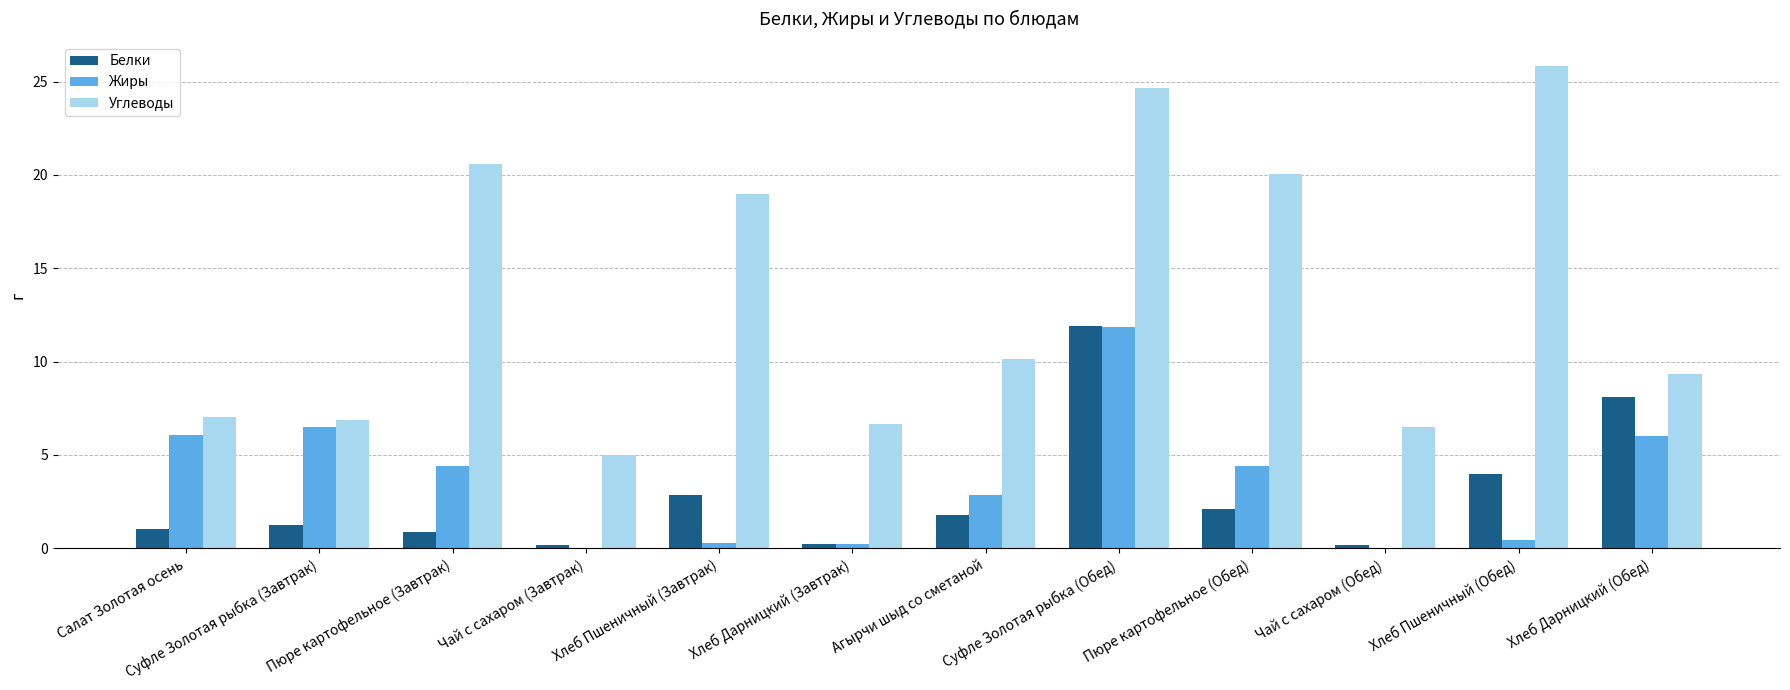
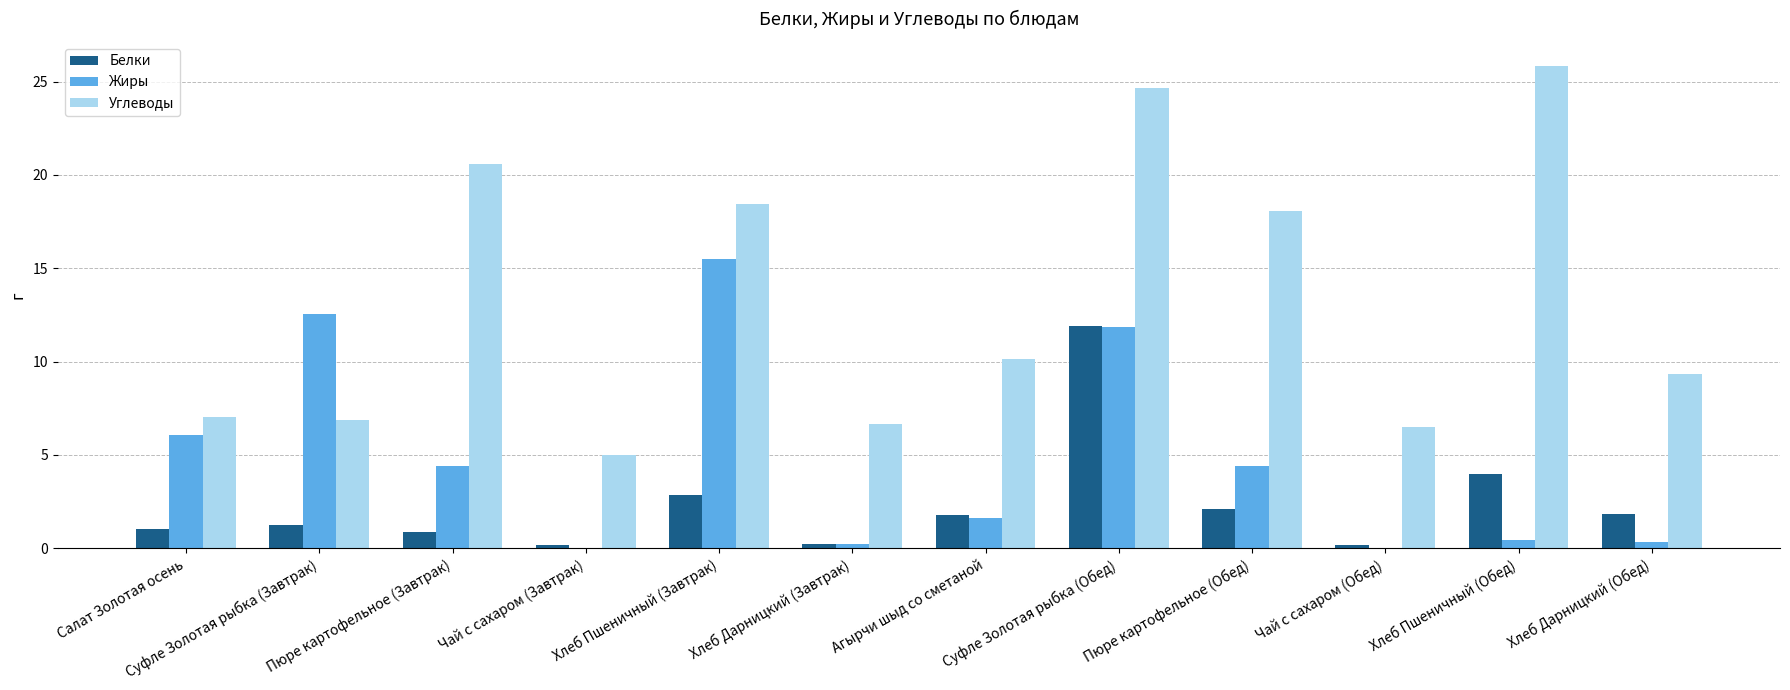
  {
    "Белки": {
      "Салат Золотая осень": 1.0,
      "Суфле Золотая рыбка (Завтрак)": 1.2,
      "Пюре картофельное (Завтрак)": 0.9,
      "Чай с сахаром (Завтрак)": 0.2,
      "Хлеб Пшеничный (Завтрак)": 2.9,
      "Хлеб Дарницкий (Завтрак)": 0.2,
      "Агырчи шыд со сметаной": 1.8,
      "Суфле Золотая рыбка (Обед)": 11.9,
      "Пюре картофельное (Обед)": 2.1,
      "Чай с сахаром (Обед)": 0.2,
      "Хлеб Пшеничный (Обед)": 4.0,
-     "Хлеб Дарницкий (Обед)": 8.1
+     "Хлеб Дарницкий (Обед)": 1.9
    },
    "Жиры": {
      "Салат Золотая осень": 6.1,
-     "Суфле Золотая рыбка (Завтрак)": 6.5,
+     "Суфле Золотая рыбка (Завтрак)": 12.5,
      "Пюре картофельное (Завтрак)": 4.4,
      "Чай с сахаром (Завтрак)": 0.0,
-     "Хлеб Пшеничный (Завтрак)": 0.3,
+     "Хлеб Пшеничный (Завтрак)": 15.5,
      "Хлеб Дарницкий (Завтрак)": 0.2,
-     "Агырчи шыд со сметаной": 2.9,
+     "Агырчи шыд со сметаной": 1.6,
      "Суфле Золотая рыбка (Обед)": 11.8,
      "Пюре картофельное (Обед)": 4.4,
      "Чай с сахаром (Обед)": 0.0,
      "Хлеб Пшеничный (Обед)": 0.4,
-     "Хлеб Дарницкий (Обед)": 6.0
+     "Хлеб Дарницкий (Обед)": 0.3
    },
    "Углеводы": {
      "Салат Золотая осень": 7.0,
      "Суфле Золотая рыбка (Завтрак)": 6.9,
      "Пюре картофельное (Завтрак)": 20.6,
      "Чай с сахаром (Завтрак)": 5.0,
-     "Хлеб Пшеничный (Завтрак)": 19.0,
+     "Хлеб Пшеничный (Завтрак)": 18.5,
      "Хлеб Дарницкий (Завтрак)": 6.7,
      "Агырчи шыд со сметаной": 10.1,
      "Суфле Золотая рыбка (Обед)": 24.7,
-     "Пюре картофельное (Обед)": 20.1,
+     "Пюре картофельное (Обед)": 18.1,
      "Чай с сахаром (Обед)": 6.5,
      "Хлеб Пшеничный (Обед)": 25.8,
      "Хлеб Дарницкий (Обед)": 9.4
    }
  }
